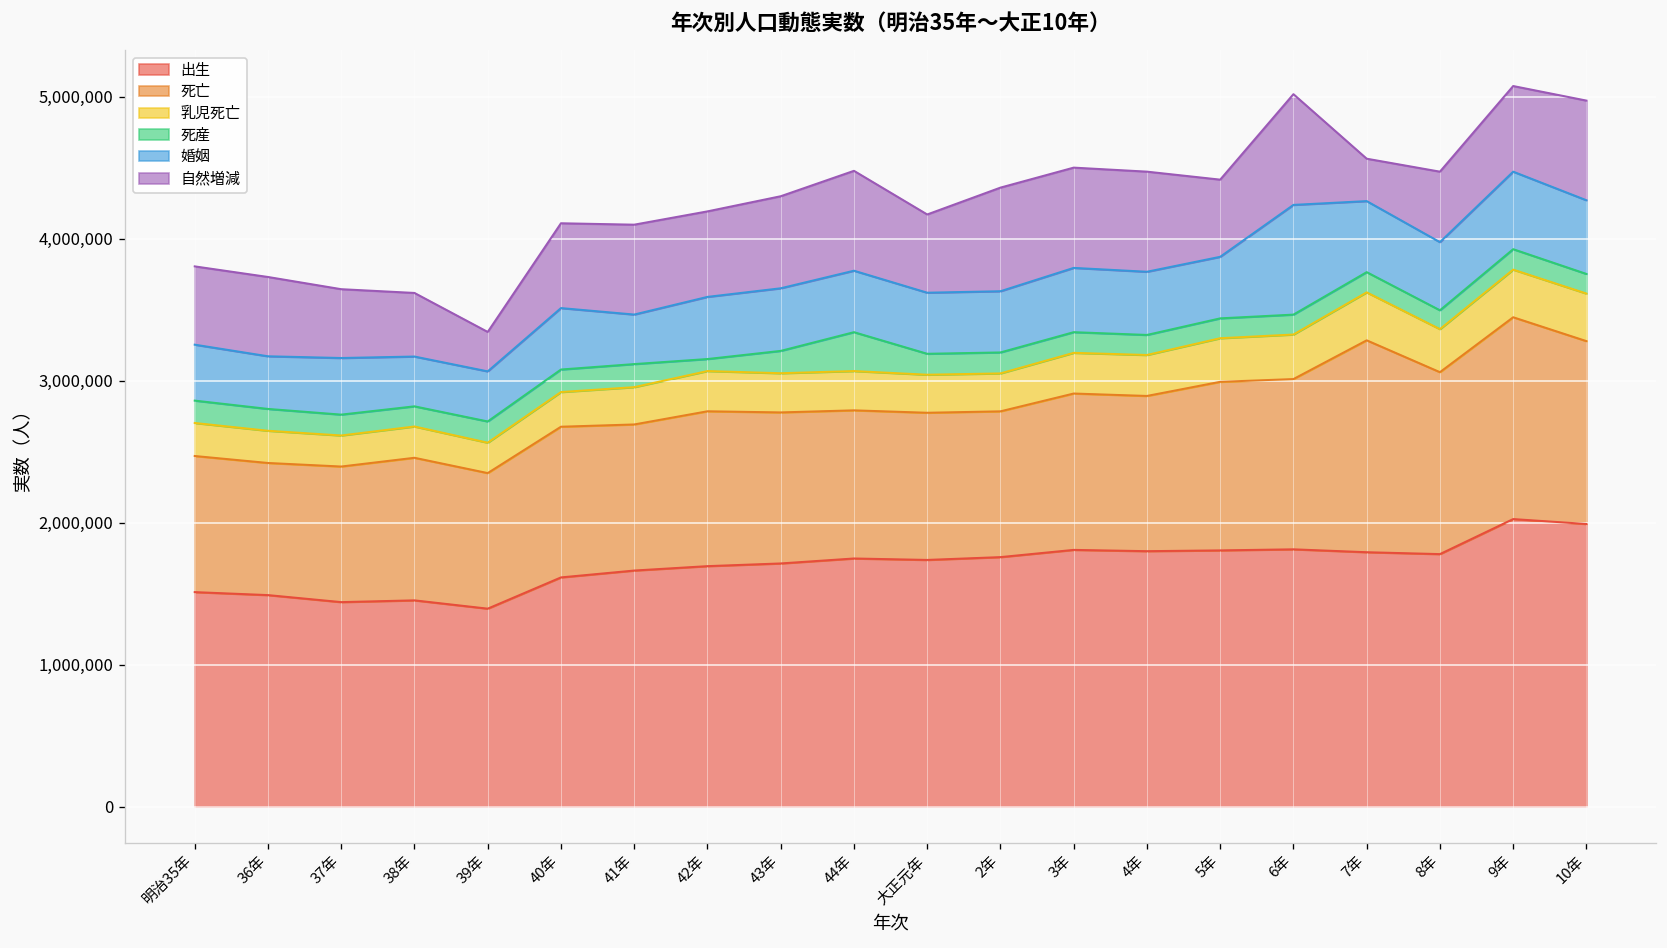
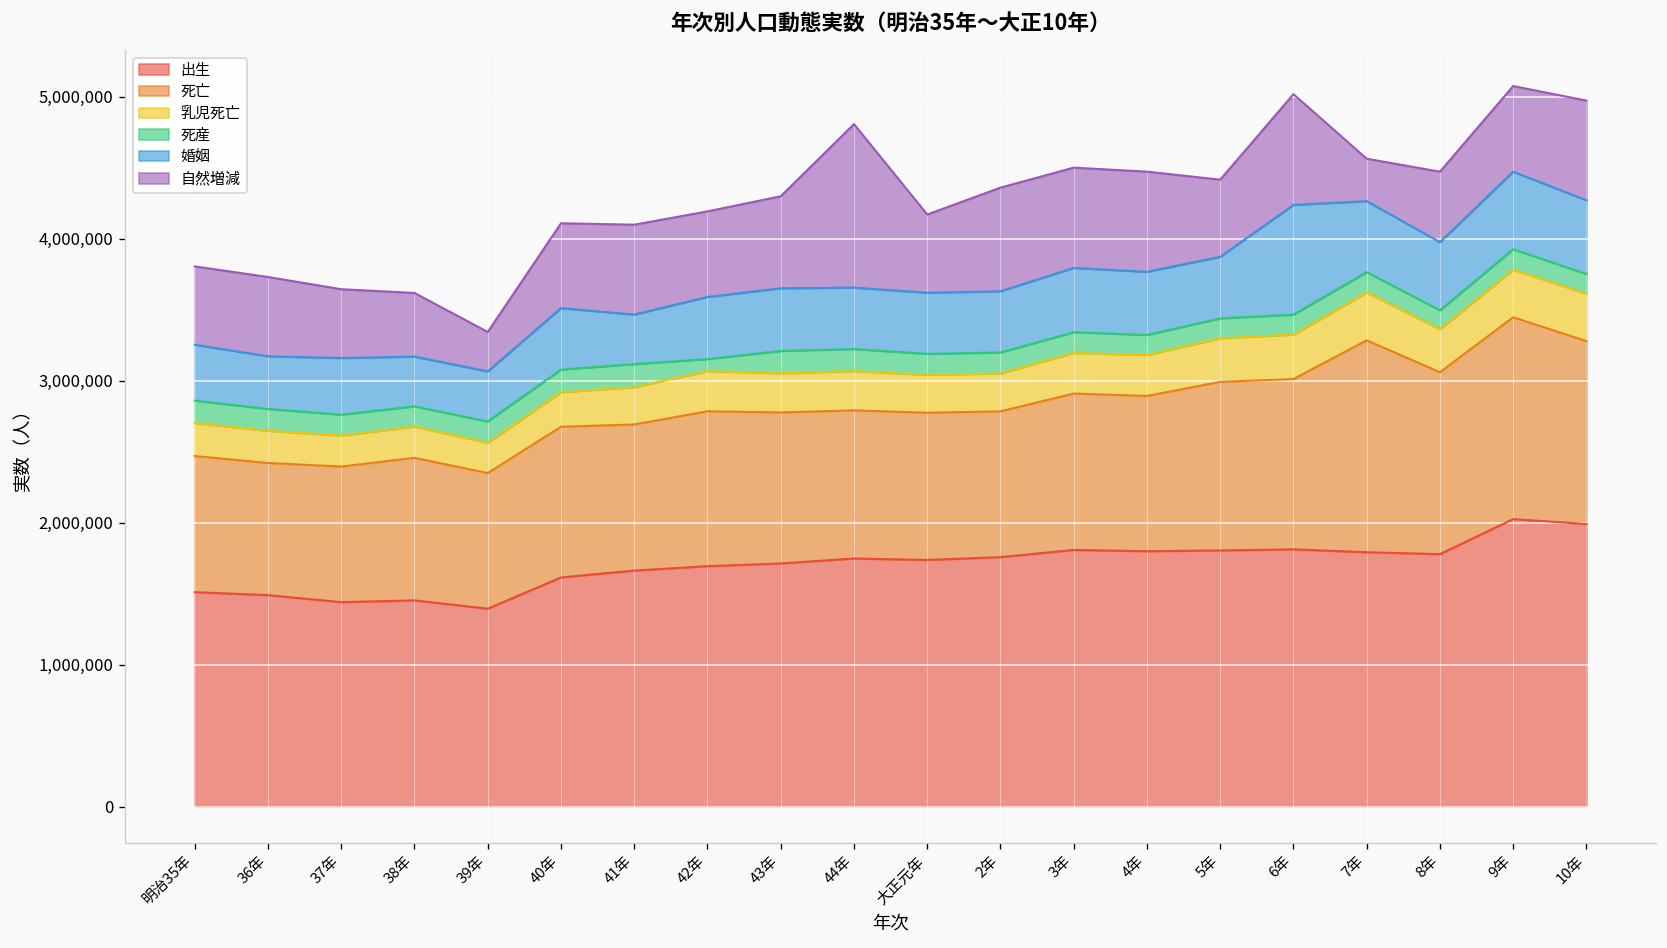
  {
    "乳児死亡": {
      "明治35年": "230,000",
      "36年": "230,000",
      "37年": "220,000",
      "38年": "220,000",
      "39年": "210,000",
      "40年": "240,000",
      "41年": "260,000",
      "42年": "280,000",
      "43年": "280,000",
      "44年": "280,000",
      "大正元年": "270,000",
      "2年": "270,000",
      "3年": "290,000",
      "4年": "290,000",
      "5年": "310,000",
      "6年": "310,000",
      "7年": "340,000",
      "8年": "300,000",
      "9年": "340,000",
      "10年": "340,000"
    },
    "死産": {
      "明治35年": "160,000",
      "36年": "150,000",
      "37年": "150,000",
      "38年": "140,000",
      "39年": "150,000",
      "40年": "160,000",
      "41年": "160,000",
      "42年": "80,000",
      "43年": "160,000",
-     "44年": "270,000",
+     "44年": "160,000",
      "大正元年": "150,000",
      "2年": "150,000",
      "3年": "150,000",
      "4年": "140,000",
      "5年": "140,000",
      "6年": "140,000",
      "7年": "140,000",
      "8年": "130,000",
      "9年": "140,000",
      "10年": "140,000"
    },
    "婚姻": {
      "明治35年": "390,000",
      "36年": "370,000",
      "37年": "400,000",
      "38年": "350,000",
      "39年": "350,000",
      "40年": "430,000",
      "41年": "350,000",
      "42年": "440,000",
      "43年": "440,000",
      "44年": "430,000",
      "大正元年": "430,000",
      "2年": "430,000",
      "3年": "450,000",
      "4年": "450,000",
      "5年": "430,000",
      "6年": "770,000",
      "7年": "500,000",
      "8年": "480,000",
      "9年": "550,000",
      "10年": "520,000"
    },
    "自然増減": {
      "明治35年": "550,000",
      "36年": "560,000",
      "37年": "480,000",
      "38年": "450,000",
      "39年": "280,000",
      "40年": "600,000",
      "41年": "630,000",
      "42年": "600,000",
      "43年": "650,000",
-     "44年": "700,000",
+     "44年": "1,150,000",
      "大正元年": "550,000",
      "2年": "730,000",
      "3年": "710,000",
      "4年": "710,000",
      "5年": "540,000",
      "6年": "780,000",
      "7年": "300,000",
      "8年": "500,000",
      "9年": "600,000",
      "10年": "700,000"
    }
  }
